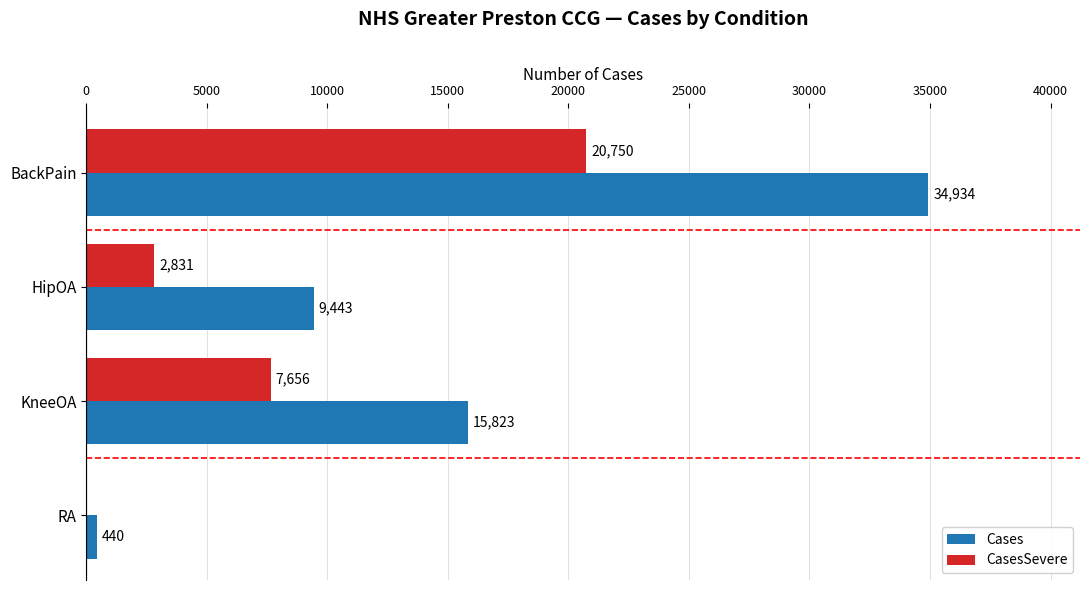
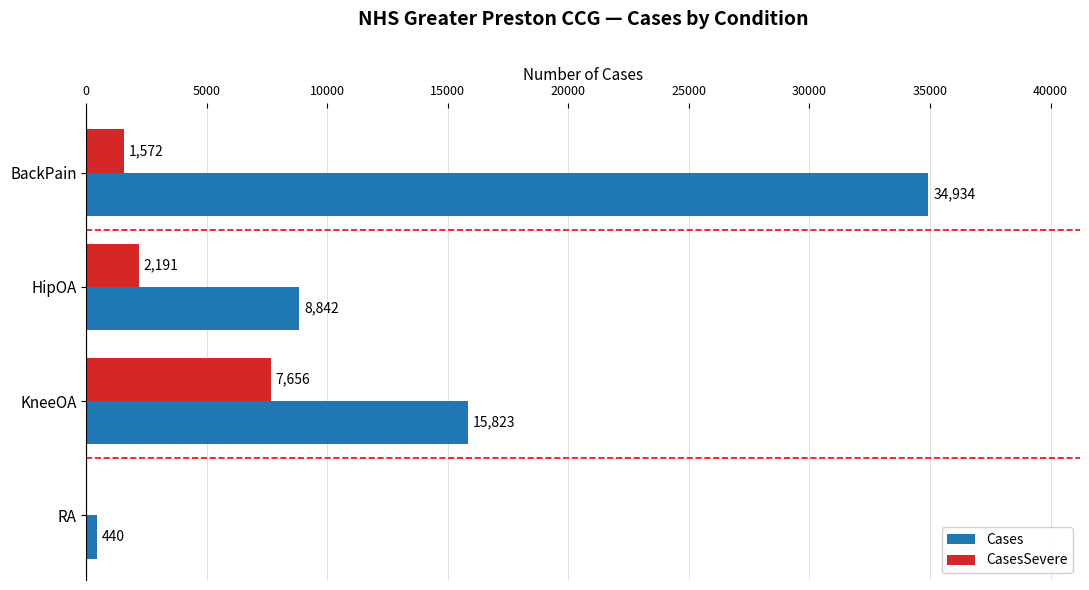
  {
    "Cases": {
      "BackPain": "34,934",
-     "HipOA": "9,443",
+     "HipOA": "8,842",
      "KneeOA": "15,823",
      "RA": "440"
    },
    "CasesSevere": {
-     "BackPain": "20,750",
-     "HipOA": "2,831",
+     "BackPain": "1,572",
+     "HipOA": "2,191",
      "KneeOA": "7,656"
    }
  }
